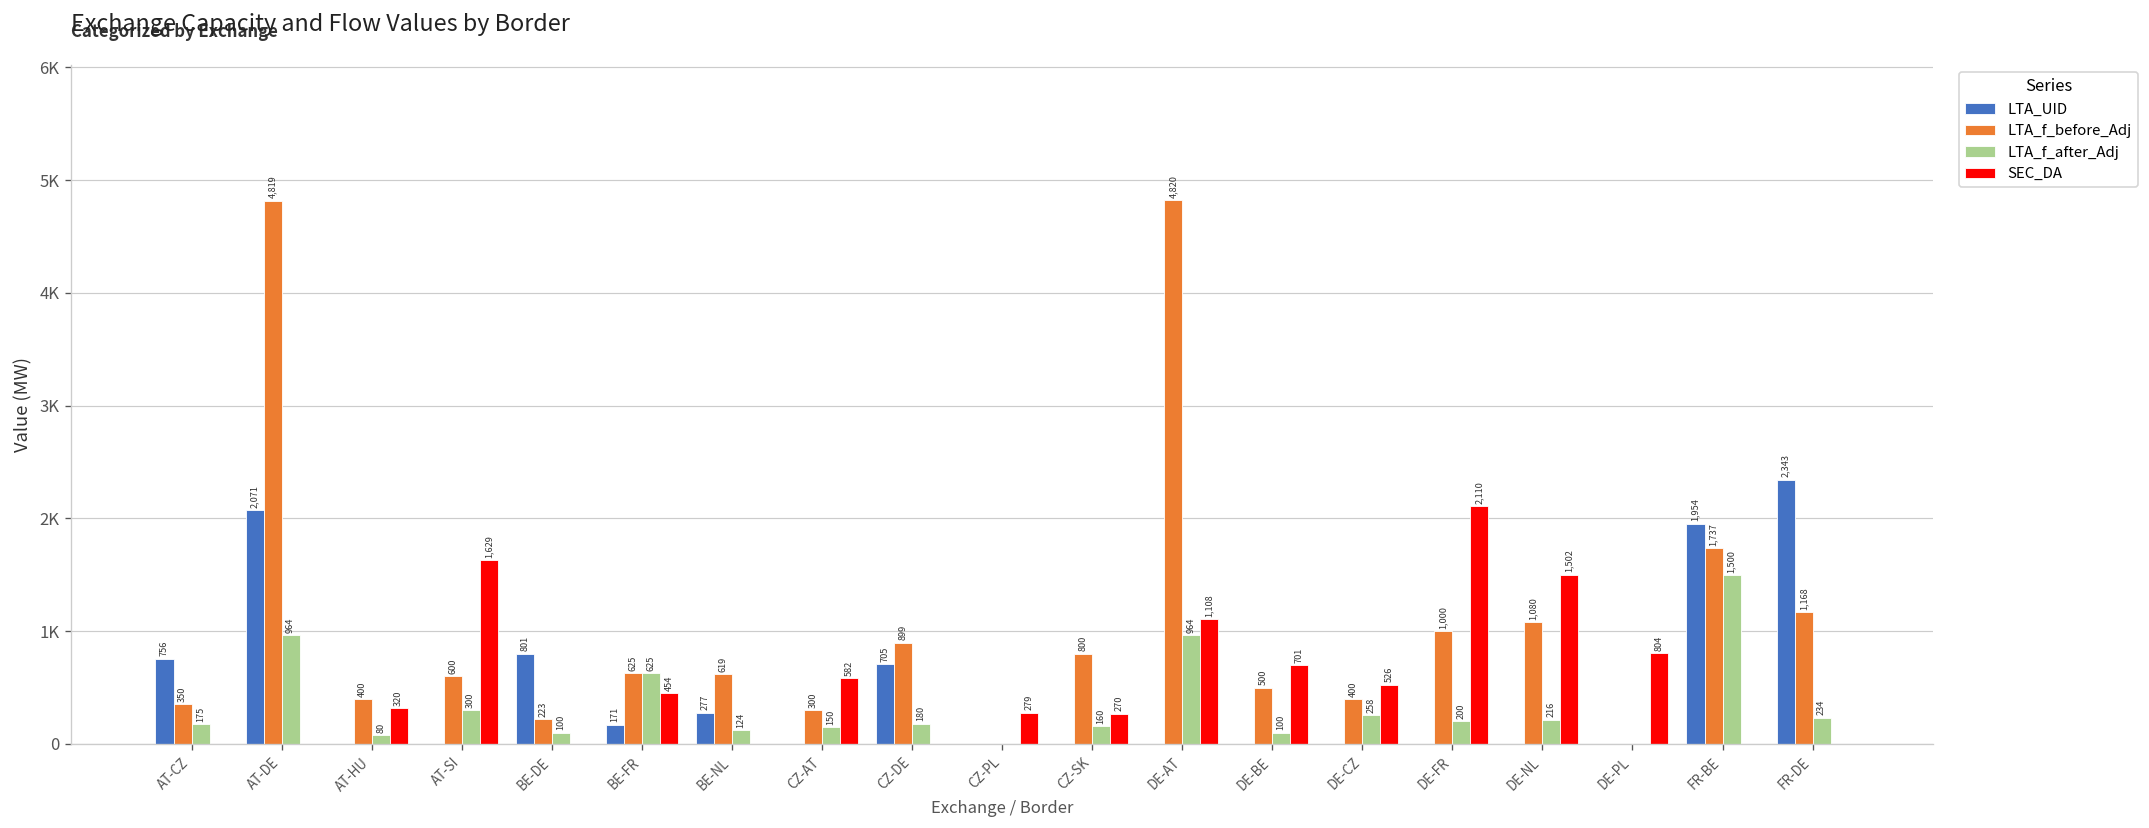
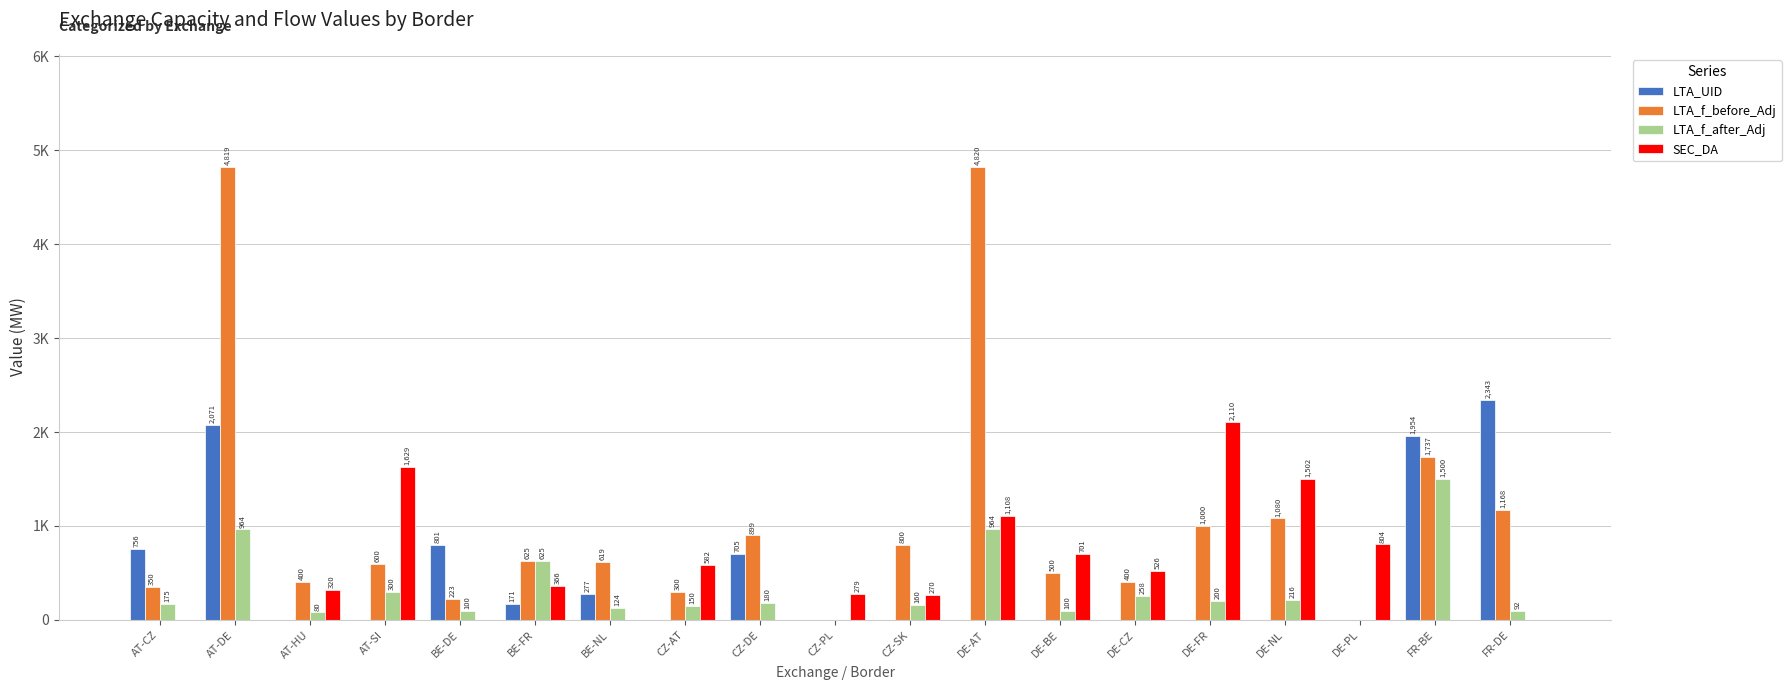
  {
    "LTA_UID": {
      "AT-CZ": "756",
      "AT-DE": "2,071",
      "BE-DE": "801",
      "BE-FR": "171",
      "BE-NL": "277",
      "CZ-DE": "705",
      "FR-BE": "1,954",
      "FR-DE": "2,343"
    },
    "LTA_f_before_Adj": {
      "AT-CZ": "350",
      "AT-DE": "4,819",
      "AT-HU": "400",
      "AT-SI": "600",
      "BE-DE": "223",
      "BE-FR": "625",
      "BE-NL": "619",
      "CZ-AT": "300",
      "CZ-DE": "899",
      "CZ-SK": "800",
      "DE-AT": "4,820",
      "DE-BE": "500",
      "DE-CZ": "400",
      "DE-FR": "1,000",
      "DE-NL": "1,080",
      "FR-BE": "1,737",
      "FR-DE": "1,168"
    },
    "LTA_f_after_Adj": {
      "AT-CZ": "175",
      "AT-DE": "964",
      "AT-HU": "80",
      "AT-SI": "300",
      "BE-DE": "100",
      "BE-FR": "625",
      "BE-NL": "124",
      "CZ-AT": "150",
      "CZ-DE": "180",
      "CZ-SK": "160",
      "DE-AT": "964",
      "DE-BE": "100",
      "DE-CZ": "258",
      "DE-FR": "200",
      "DE-NL": "216",
      "FR-BE": "1,500",
-     "FR-DE": "234"
+     "FR-DE": "92"
    },
    "SEC_DA": {
      "AT-HU": "320",
      "AT-SI": "1,629",
-     "BE-FR": "454",
+     "BE-FR": "366",
      "CZ-AT": "582",
      "CZ-PL": "279",
      "CZ-SK": "270",
      "DE-AT": "1,108",
      "DE-BE": "701",
      "DE-CZ": "526",
      "DE-FR": "2,110",
      "DE-NL": "1,502",
      "DE-PL": "804"
    }
  }
